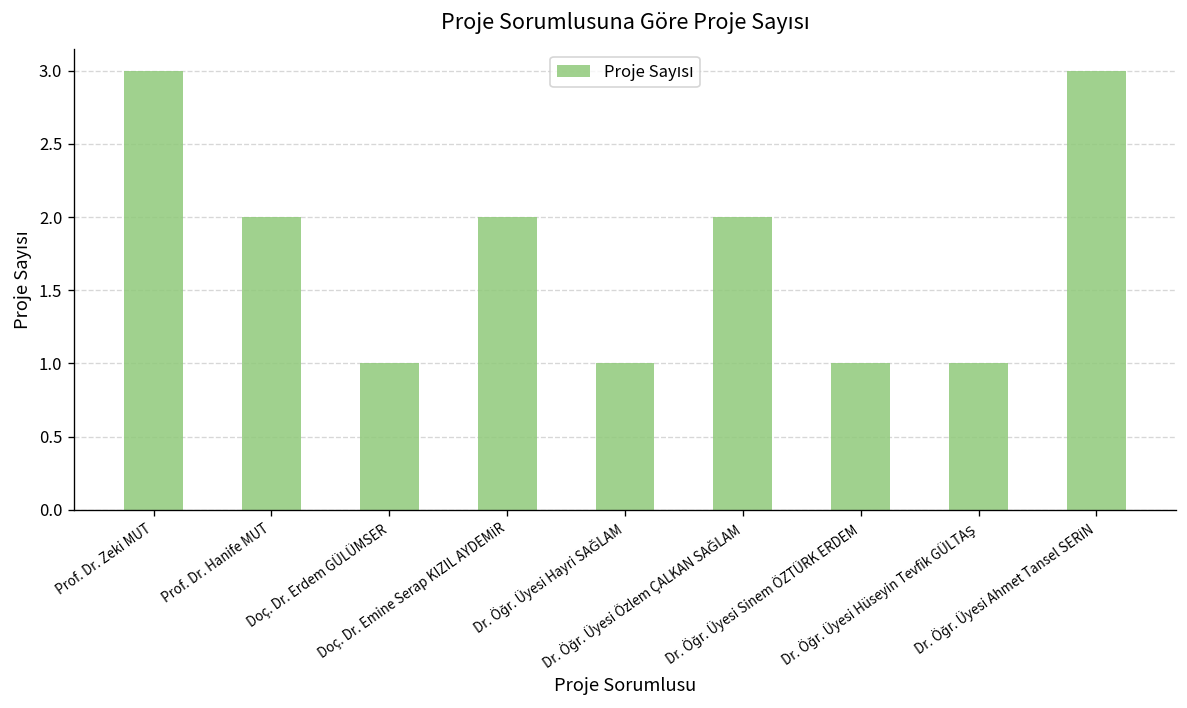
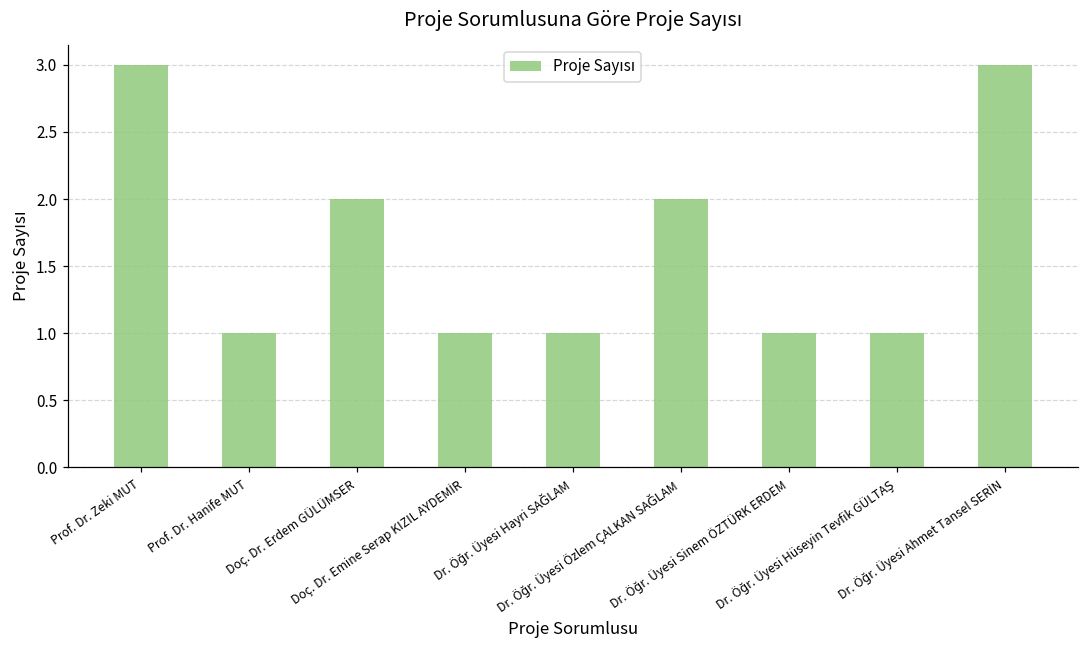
  {
    "Prof. Dr. Zeki MUT": 3,
-   "Prof. Dr. Hanife MUT": 2,
-   "Doç. Dr. Erdem GÜLÜMSER": 1,
-   "Doç. Dr. Emine Serap KIZIL AYDEMİR": 2,
+   "Prof. Dr. Hanife MUT": 1,
+   "Doç. Dr. Erdem GÜLÜMSER": 2,
+   "Doç. Dr. Emine Serap KIZIL AYDEMİR": 1,
    "Dr. Öğr. Üyesi Hayri SAĞLAM": 1,
    "Dr. Öğr. Üyesi Özlem ÇALKAN SAĞLAM": 2,
    "Dr. Öğr. Üyesi Sinem ÖZTÜRK ERDEM": 1,
    "Dr. Öğr. Üyesi Hüseyin Tevfik GÜLTAŞ": 1,
    "Dr. Öğr. Üyesi Ahmet Tansel SERİN": 3
  }
